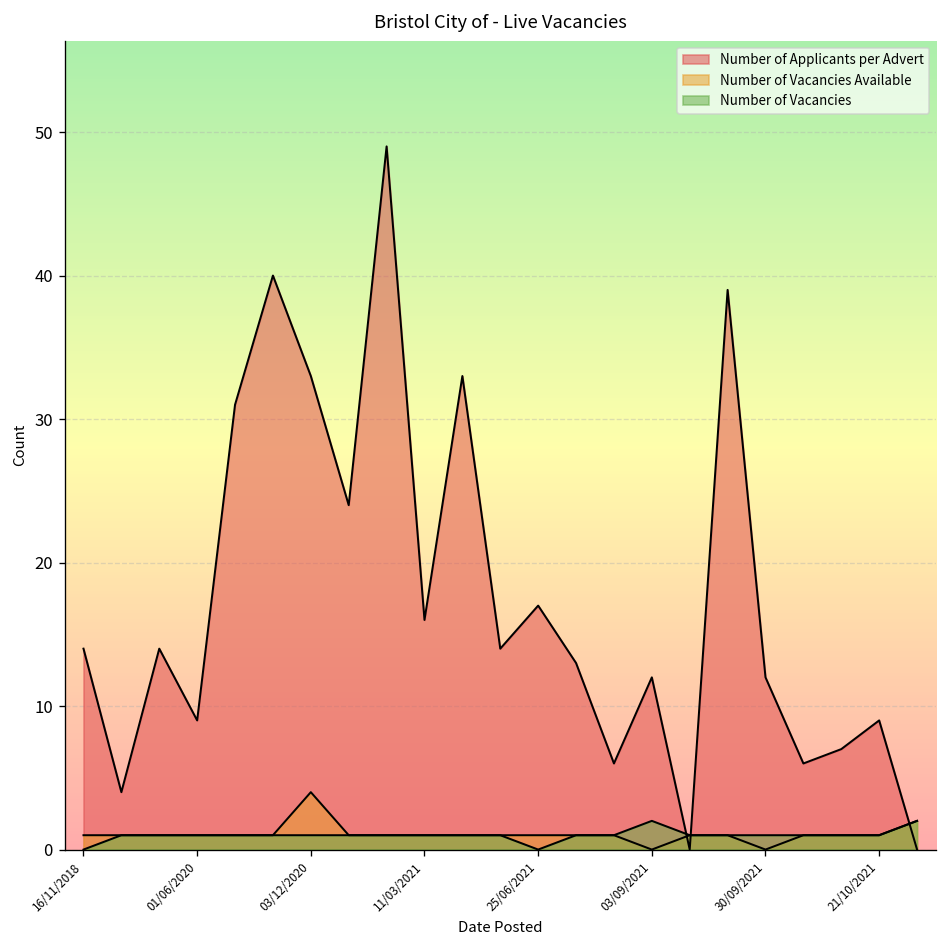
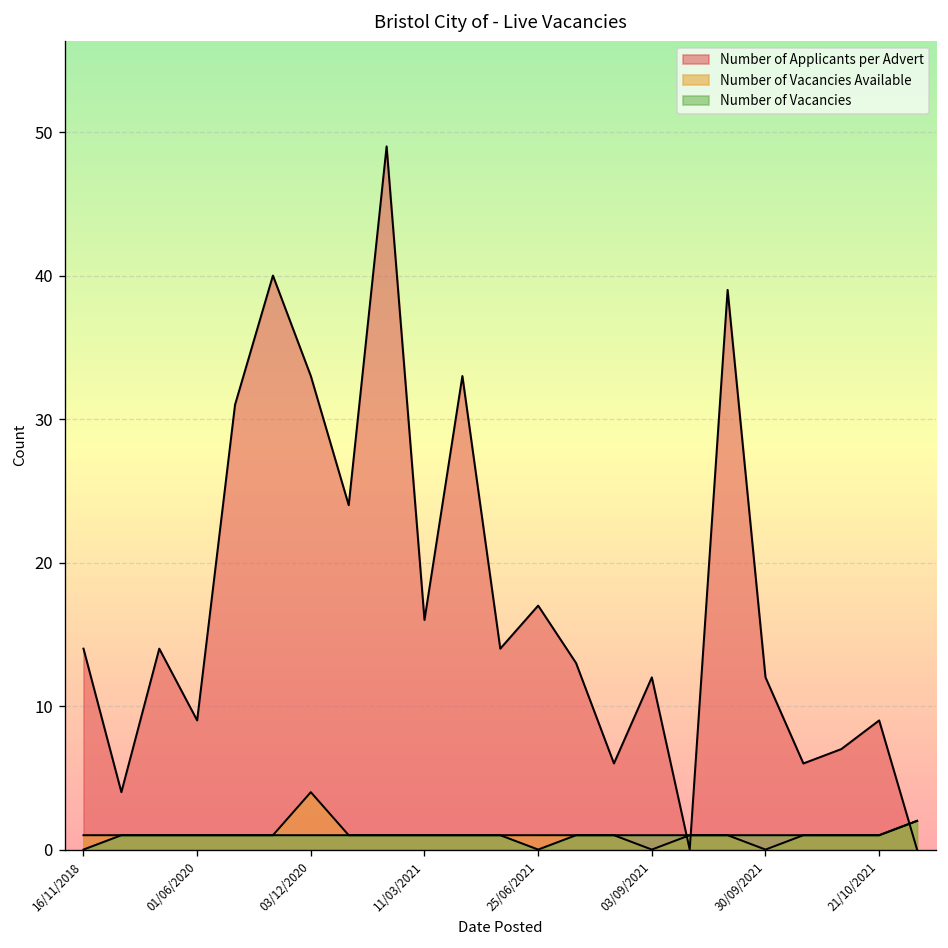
  {
    "Number of Applicants per Advert": {
      "16/11/2018": 14,
      "03/12/2020": 33,
      "11/03/2021": 16,
      "25/06/2021": 17,
      "03/09/2021": 12,
      "30/09/2021": 12,
      "21/10/2021": 9
    },
    "Number of Vacancies Available": {
      "16/11/2018": 1,
      "03/12/2020": 4,
      "25/06/2021": 1,
      "03/09/2021": 0,
      "30/09/2021": 0
    },
    "Number of Vacancies": {
      "16/11/2018": 0,
      "03/12/2020": 1,
      "25/06/2021": 0,
-     "03/09/2021": 2,
+     "03/09/2021": 1,
      "30/09/2021": 1
    }
  }
